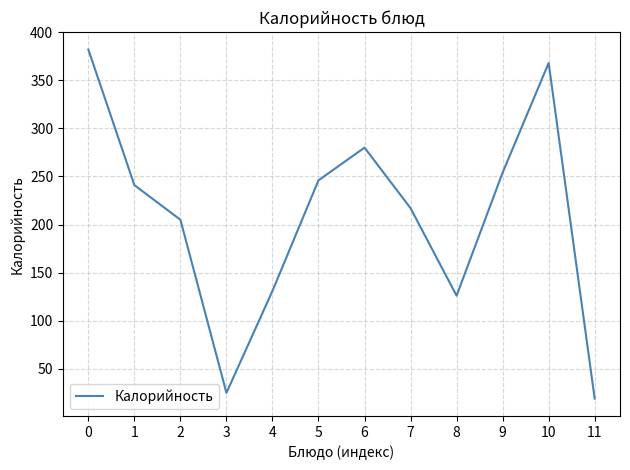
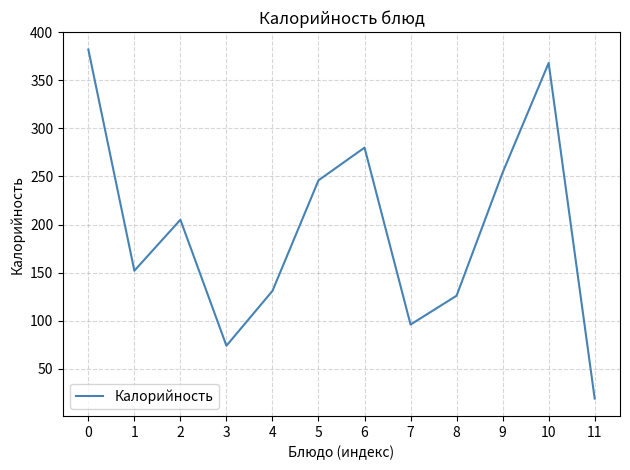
  {
    "0": 380,
-   "1": 240,
+   "1": 150,
    "2": 210,
-   "3": 30,
+   "3": 70,
    "4": 130,
    "5": 250,
    "6": 280,
-   "7": 220,
+   "7": 100,
    "8": 130,
    "9": 250,
    "10": 370,
    "11": 20
  }
